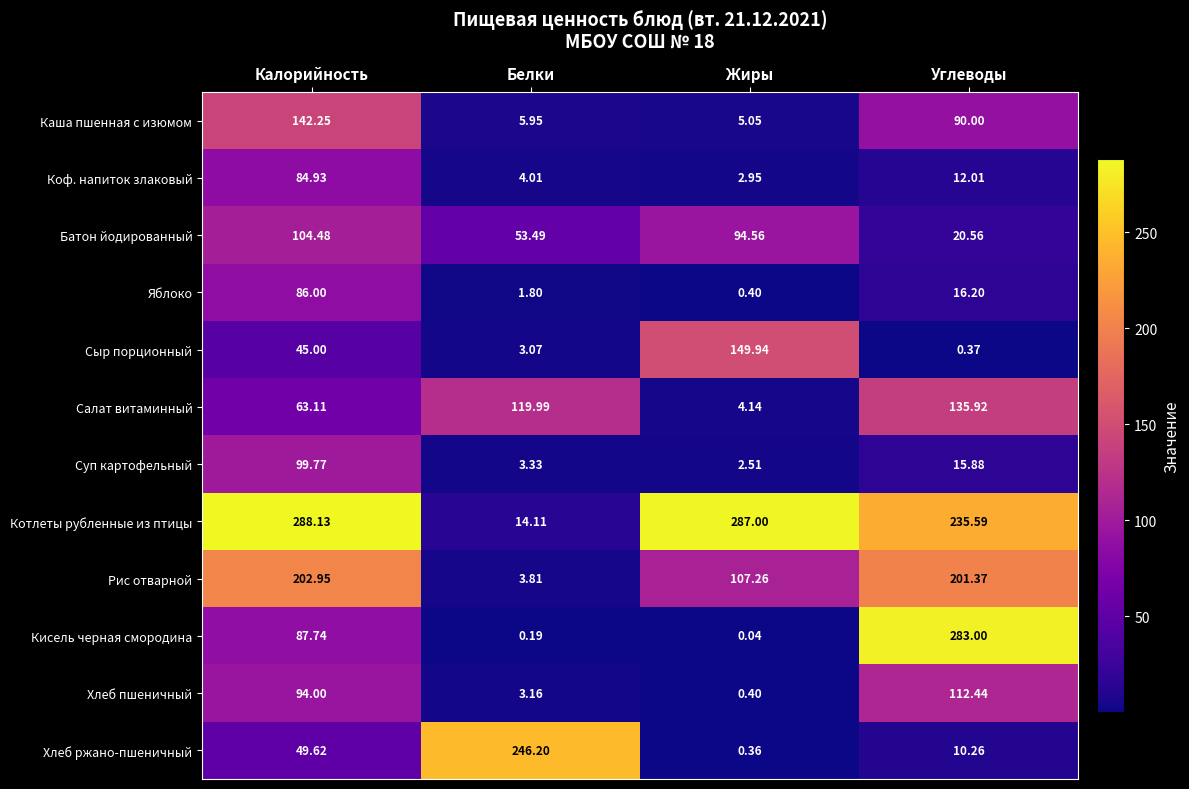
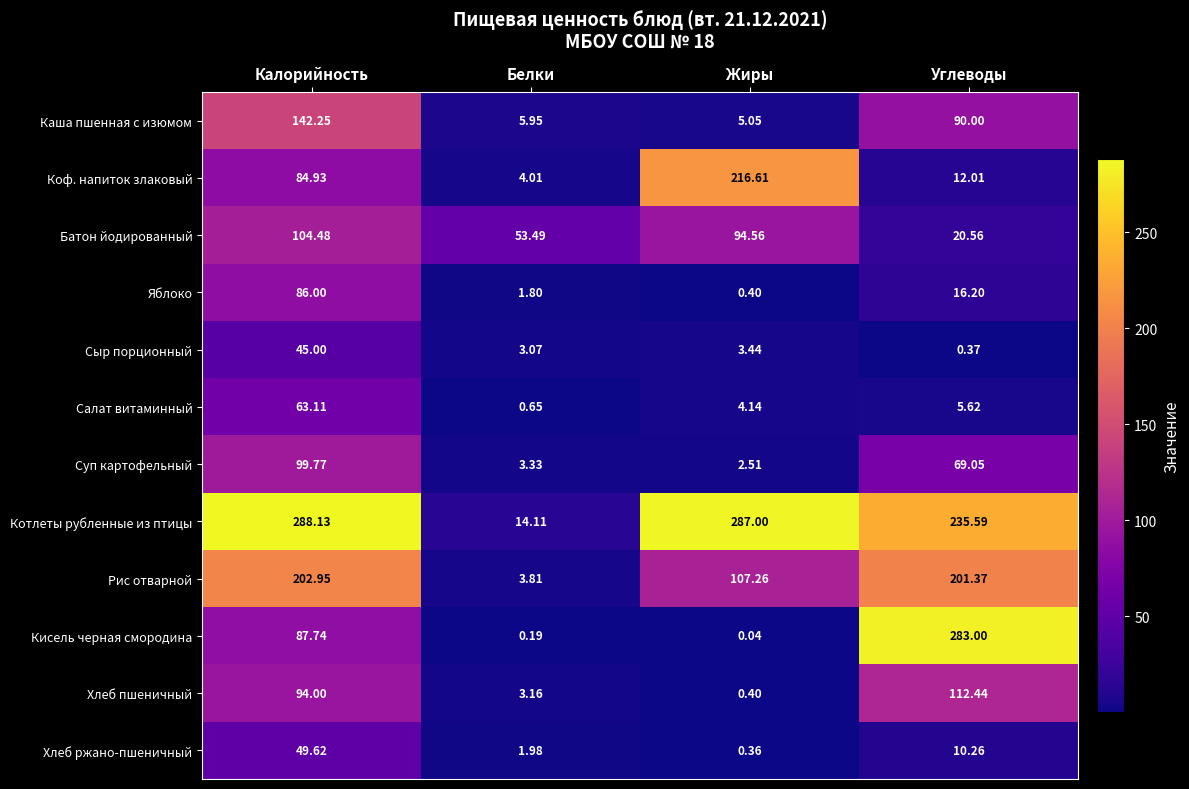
  {
    "Каша пшенная с изюмом": {
      "Калорийность": 142.25,
      "Белки": 5.95,
      "Жиры": 5.05,
      "Углеводы": 90.00
    },
    "Коф. напиток злаковый": {
      "Калорийность": 84.93,
      "Белки": 4.01,
-     "Жиры": 2.95,
+     "Жиры": 216.61,
      "Углеводы": 12.01
    },
    "Батон йодированный": {
      "Калорийность": 104.48,
      "Белки": 53.49,
      "Жиры": 94.56,
      "Углеводы": 20.56
    },
    "Яблоко": {
      "Калорийность": 86.00,
      "Белки": 1.80,
      "Жиры": 0.40,
      "Углеводы": 16.20
    },
    "Сыр порционный": {
      "Калорийность": 45.00,
      "Белки": 3.07,
-     "Жиры": 149.94,
+     "Жиры": 3.44,
      "Углеводы": 0.37
    },
    "Салат витаминный": {
      "Калорийность": 63.11,
-     "Белки": 119.99,
+     "Белки": 0.65,
      "Жиры": 4.14,
-     "Углеводы": 135.92
+     "Углеводы": 5.62
    },
    "Суп картофельный": {
      "Калорийность": 99.77,
      "Белки": 3.33,
      "Жиры": 2.51,
-     "Углеводы": 15.88
+     "Углеводы": 69.05
    },
    "Котлеты рубленные из птицы": {
      "Калорийность": 288.13,
      "Белки": 14.11,
      "Жиры": 287.00,
      "Углеводы": 235.59
    },
    "Рис отварной": {
      "Калорийность": 202.95,
      "Белки": 3.81,
      "Жиры": 107.26,
      "Углеводы": 201.37
    },
    "Кисель черная смородина": {
      "Калорийность": 87.74,
      "Белки": 0.19,
      "Жиры": 0.04,
      "Углеводы": 283.00
    },
    "Хлеб пшеничный": {
      "Калорийность": 94.00,
      "Белки": 3.16,
      "Жиры": 0.40,
      "Углеводы": 112.44
    },
    "Хлеб ржано-пшеничный": {
      "Калорийность": 49.62,
-     "Белки": 246.20,
+     "Белки": 1.98,
      "Жиры": 0.36,
      "Углеводы": 10.26
    }
  }
